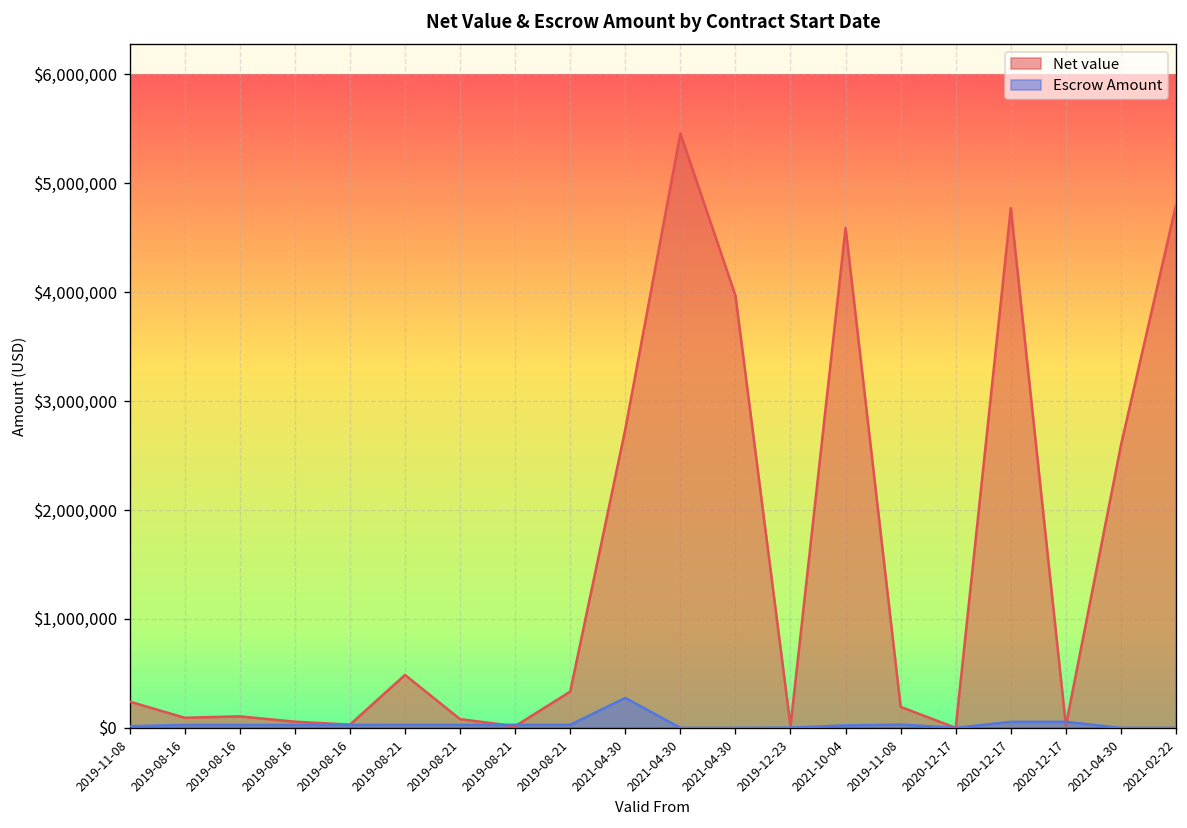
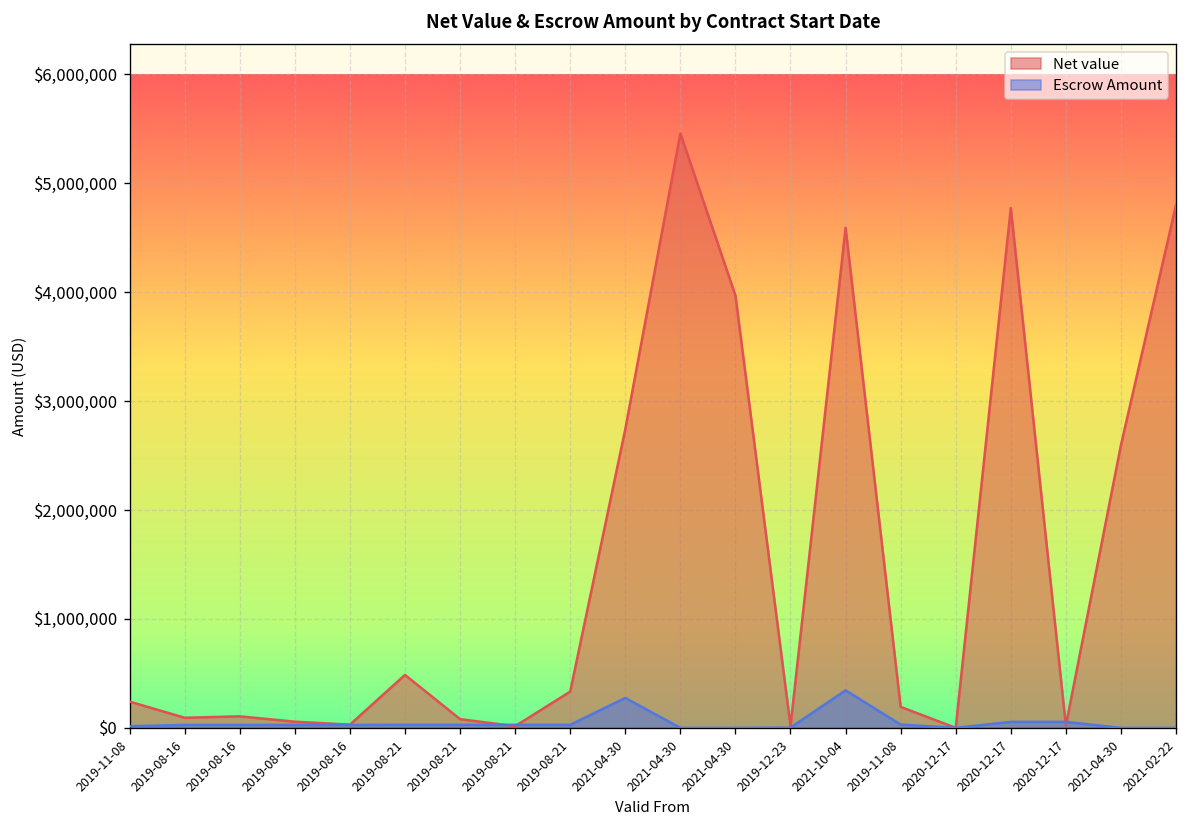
  {
    "Net value": {
      "2021-10-04": "$4,600,000",
      "2021-02-22": "$4,800,000"
    },
    "Escrow Amount": {
-     "2021-10-04": "$0",
+     "2021-10-04": "$300,000",
      "2021-02-22": "$0"
    }
  }
